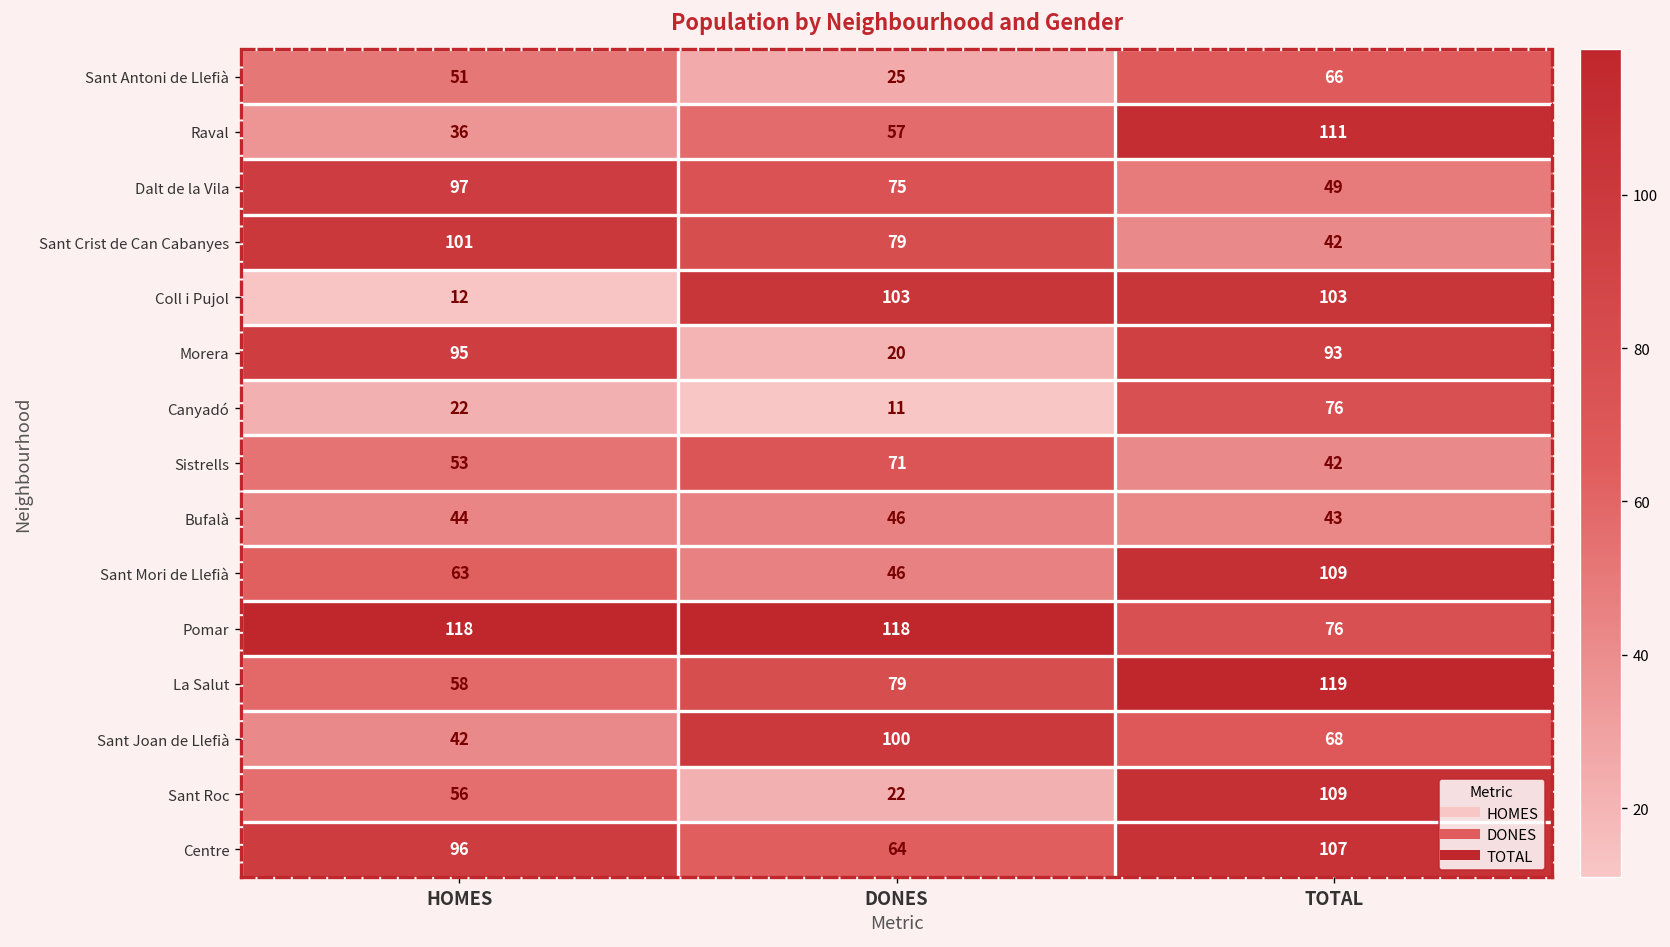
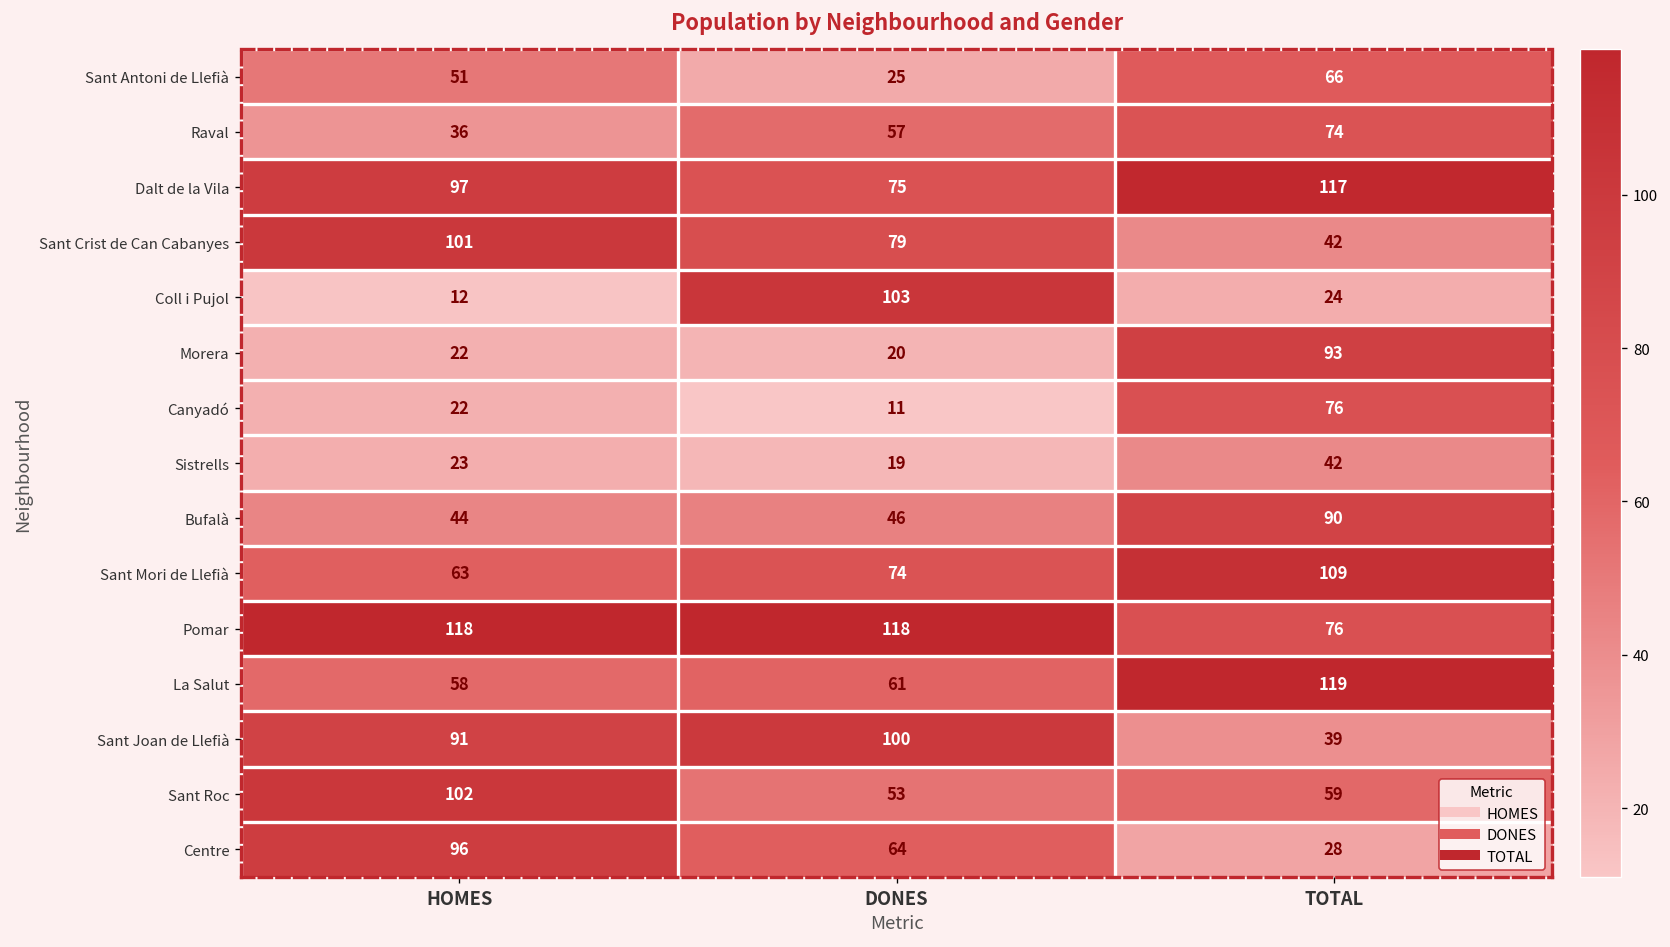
  {
    "Sant Antoni de Llefià": {
      "HOMES": 51,
      "DONES": 25,
      "TOTAL": 66
    },
    "Raval": {
      "HOMES": 36,
      "DONES": 57,
-     "TOTAL": 111
+     "TOTAL": 74
    },
    "Dalt de la Vila": {
      "HOMES": 97,
      "DONES": 75,
-     "TOTAL": 49
+     "TOTAL": 117
    },
    "Sant Crist de Can Cabanyes": {
      "HOMES": 101,
      "DONES": 79,
      "TOTAL": 42
    },
    "Coll i Pujol": {
      "HOMES": 12,
      "DONES": 103,
-     "TOTAL": 103
+     "TOTAL": 24
    },
    "Morera": {
-     "HOMES": 95,
+     "HOMES": 22,
      "DONES": 20,
      "TOTAL": 93
    },
    "Canyadó": {
      "HOMES": 22,
      "DONES": 11,
      "TOTAL": 76
    },
    "Sistrells": {
-     "HOMES": 53,
-     "DONES": 71,
+     "HOMES": 23,
+     "DONES": 19,
      "TOTAL": 42
    },
    "Bufalà": {
      "HOMES": 44,
      "DONES": 46,
-     "TOTAL": 43
+     "TOTAL": 90
    },
    "Sant Mori de Llefià": {
      "HOMES": 63,
-     "DONES": 46,
+     "DONES": 74,
      "TOTAL": 109
    },
    "Pomar": {
      "HOMES": 118,
      "DONES": 118,
      "TOTAL": 76
    },
    "La Salut": {
      "HOMES": 58,
-     "DONES": 79,
+     "DONES": 61,
      "TOTAL": 119
    },
    "Sant Joan de Llefià": {
-     "HOMES": 42,
+     "HOMES": 91,
      "DONES": 100,
-     "TOTAL": 68
+     "TOTAL": 39
    },
    "Sant Roc": {
-     "HOMES": 56,
-     "DONES": 22,
-     "TOTAL": 109
+     "HOMES": 102,
+     "DONES": 53,
+     "TOTAL": 59
    },
    "Centre": {
      "HOMES": 96,
      "DONES": 64,
-     "TOTAL": 107
+     "TOTAL": 28
    }
  }
